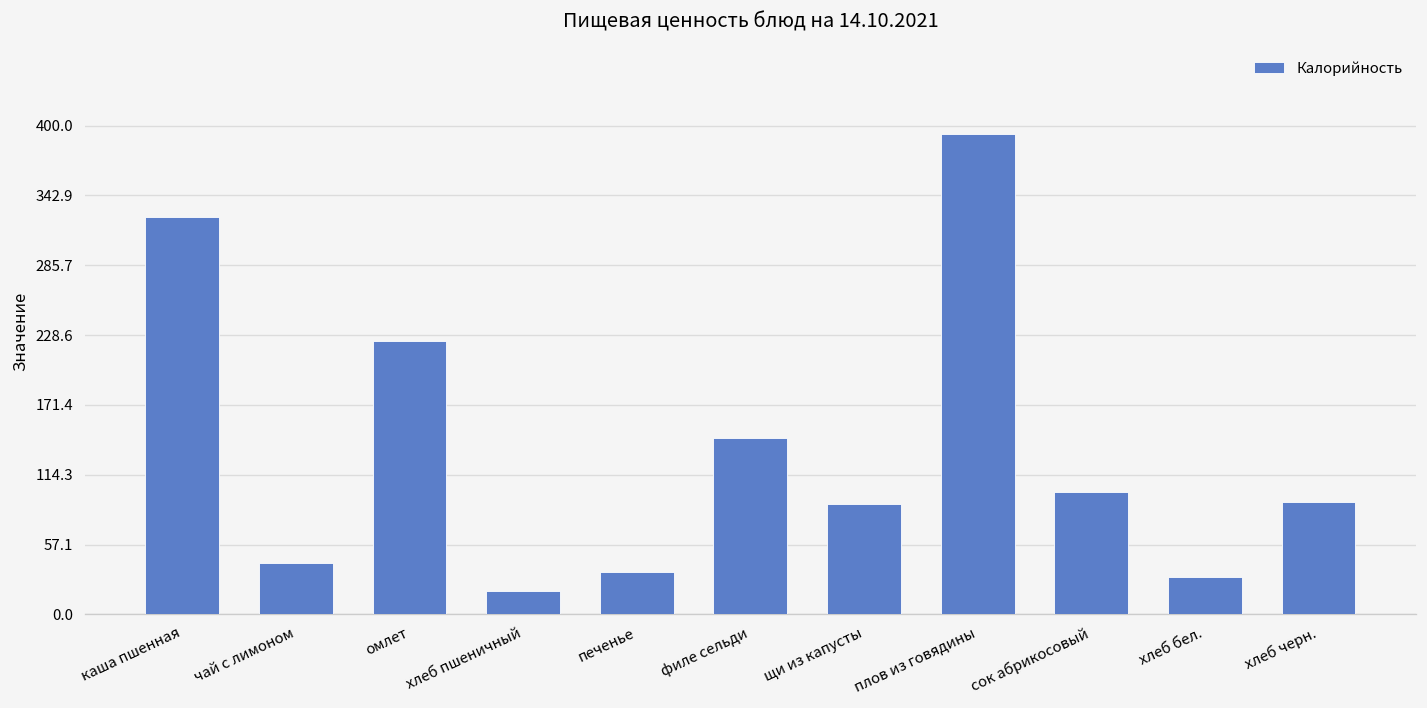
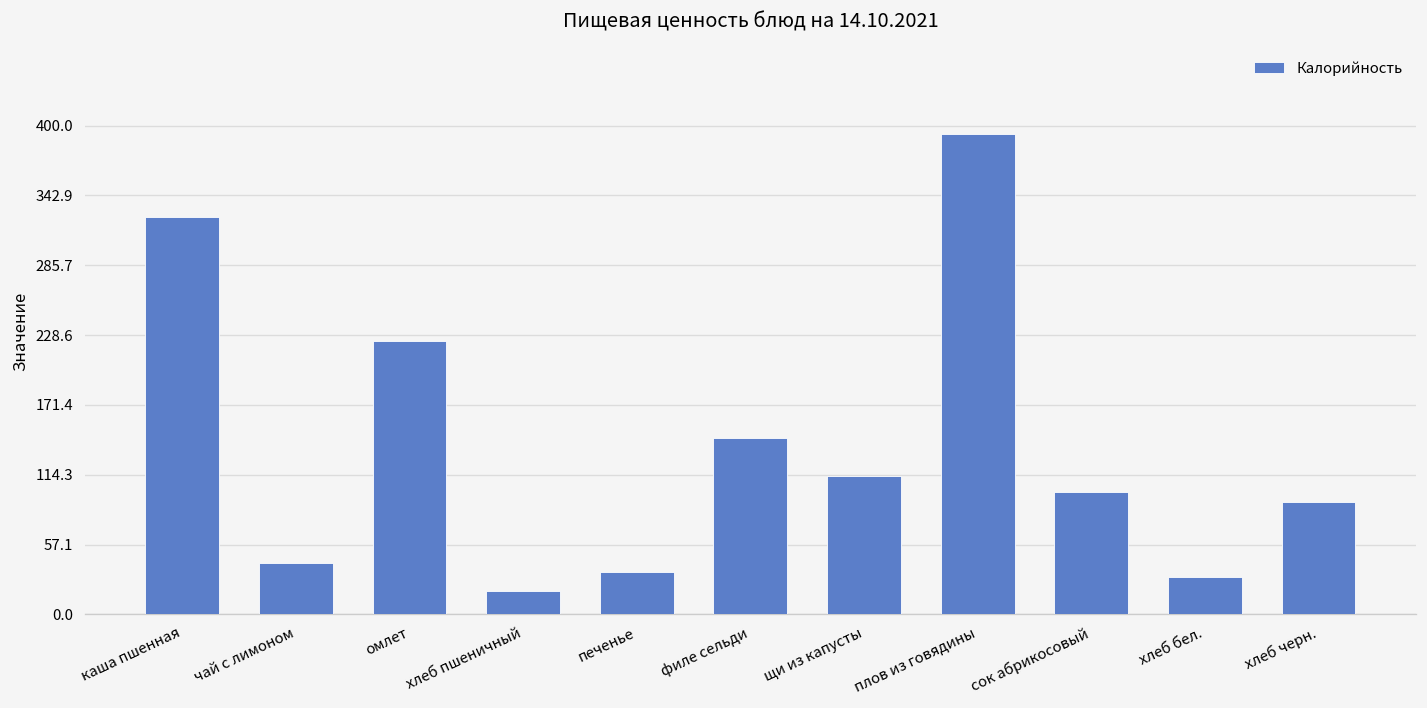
  {
    "каша пшенная": 325,
    "чай с лимоном": 42,
    "омлет": 224,
    "хлеб пшеничный": 19,
    "печенье": 35,
    "филе сельди": 144,
-   "щи из капусты": 90,
+   "щи из капусты": 113,
    "плов из говядины": 393,
    "сок абрикосовый": 100,
    "хлеб бел.": 31,
    "хлеб черн.": 92
  }
